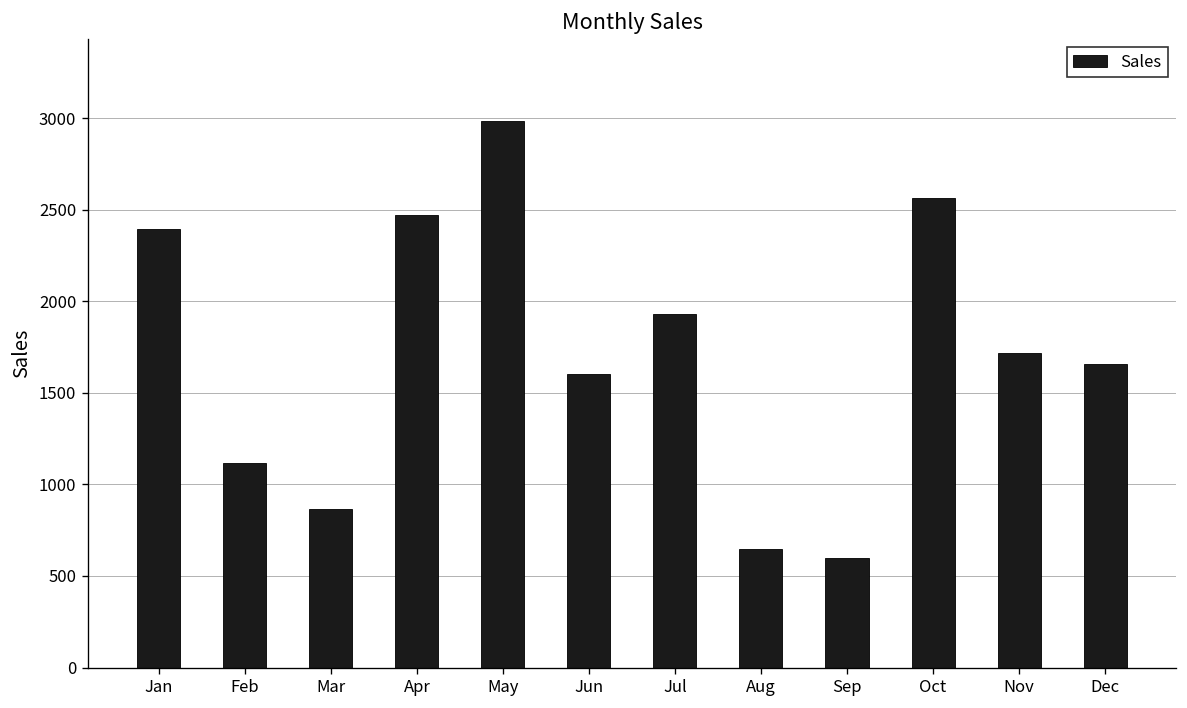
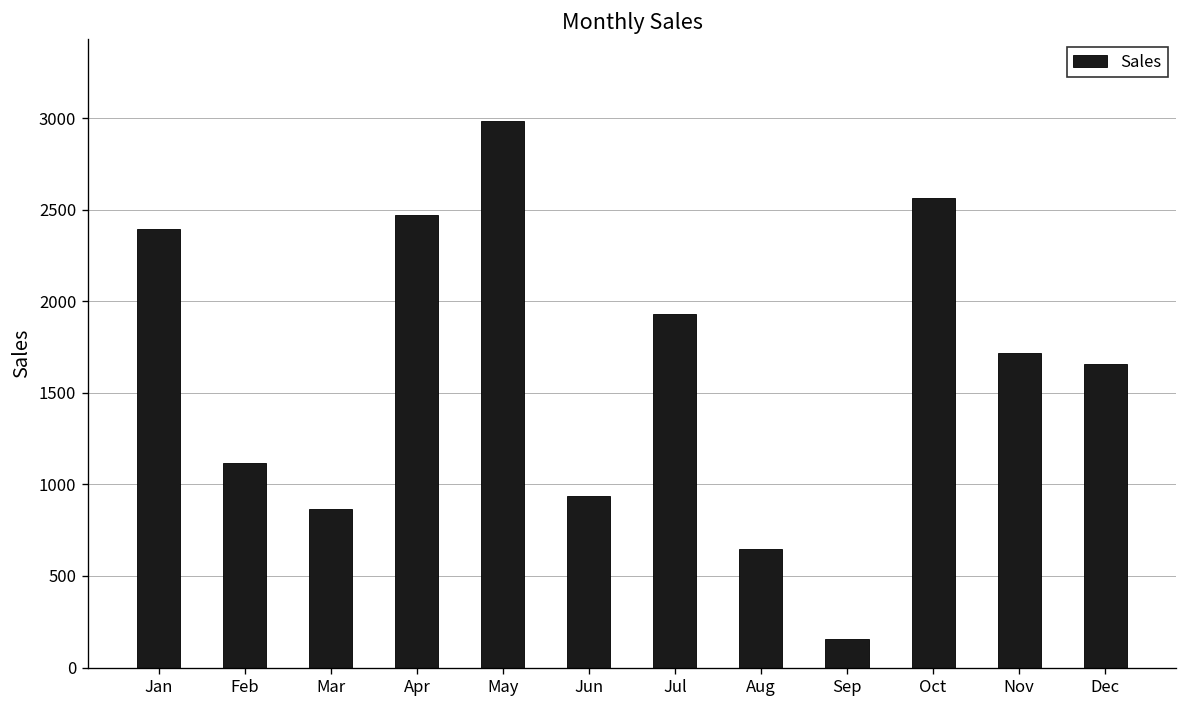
  {
    "Jan": 2400,
    "Feb": 1120,
    "Mar": 870,
    "Apr": 2470,
    "May": 2990,
-   "Jun": 1600,
+   "Jun": 940,
    "Jul": 1930,
    "Aug": 650,
-   "Sep": 600,
+   "Sep": 160,
    "Oct": 2570,
    "Nov": 1720,
    "Dec": 1660
  }
